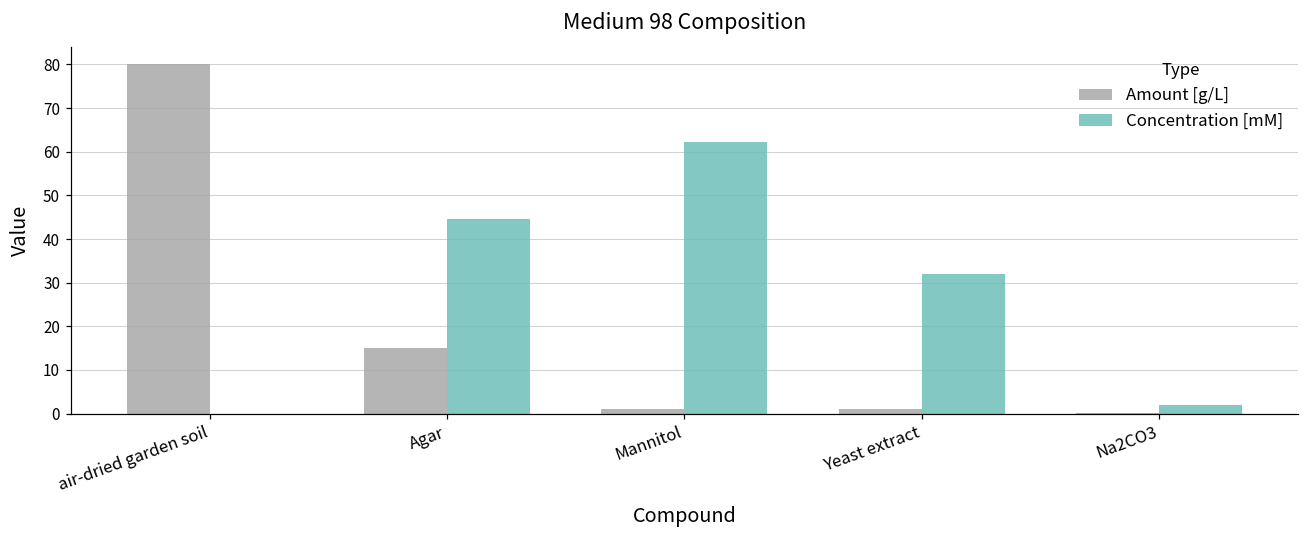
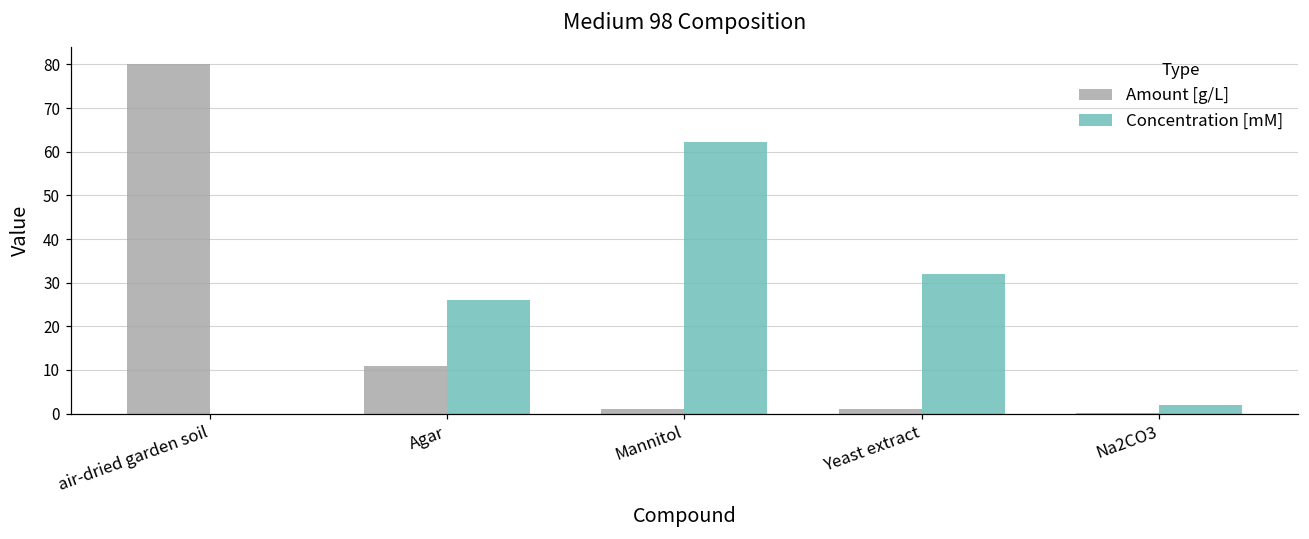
  {
    "Amount [g/L]": {
      "air-dried garden soil": 80,
-     "Agar": 15,
+     "Agar": 11,
      "Mannitol": 1,
      "Yeast extract": 1
    },
    "Concentration [mM]": {
      "air-dried garden soil": 0,
-     "Agar": 45,
+     "Agar": 26,
      "Mannitol": 62,
      "Yeast extract": 32,
      "Na2CO3": 2
    }
  }
